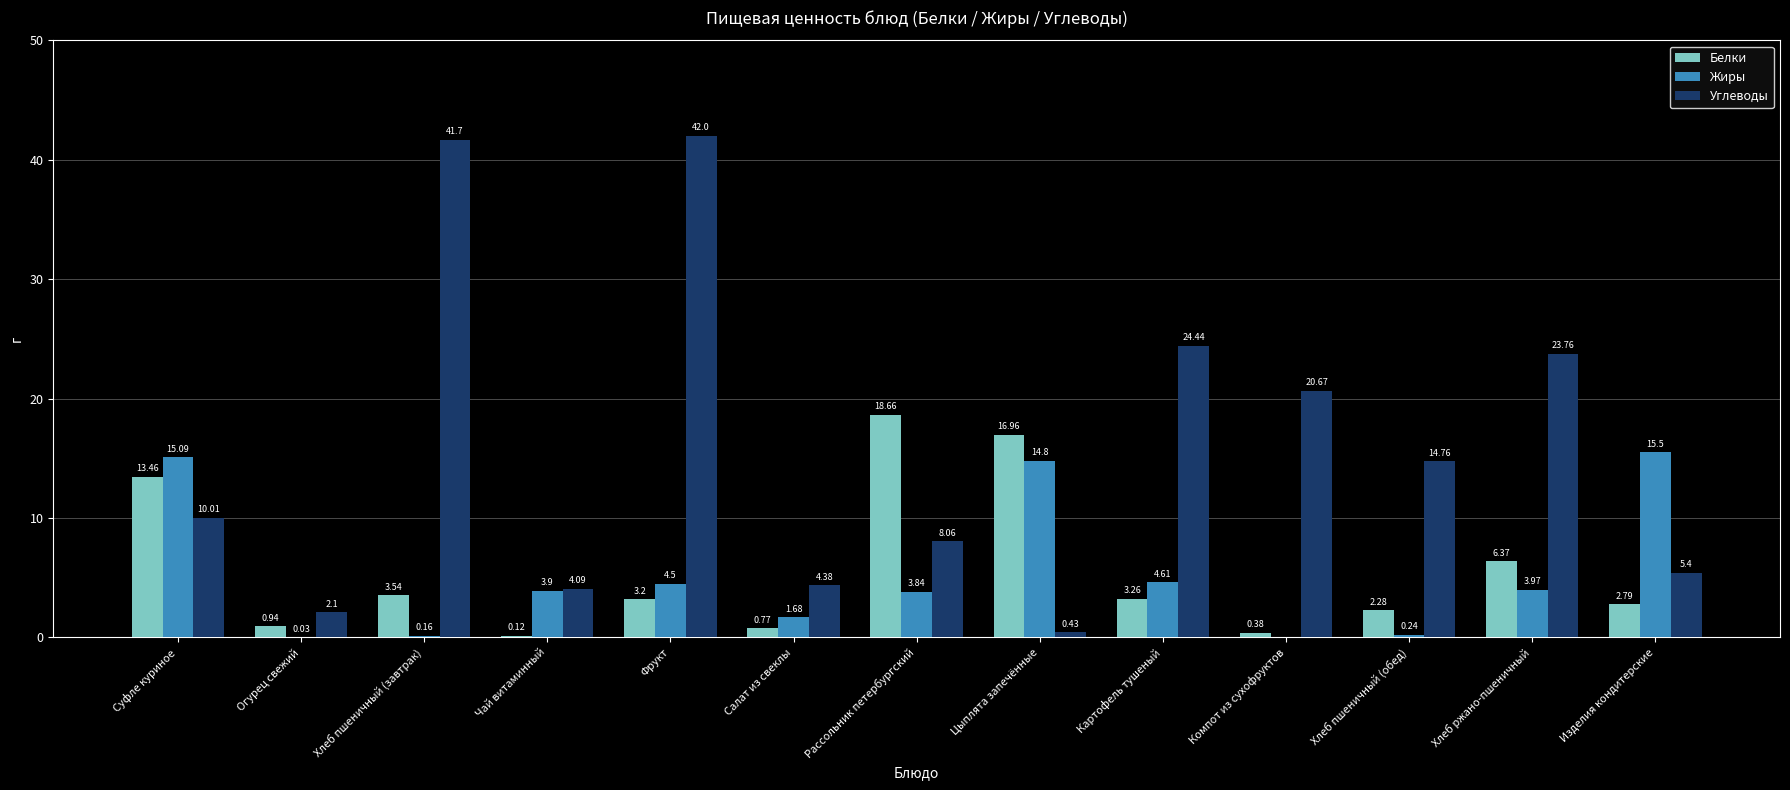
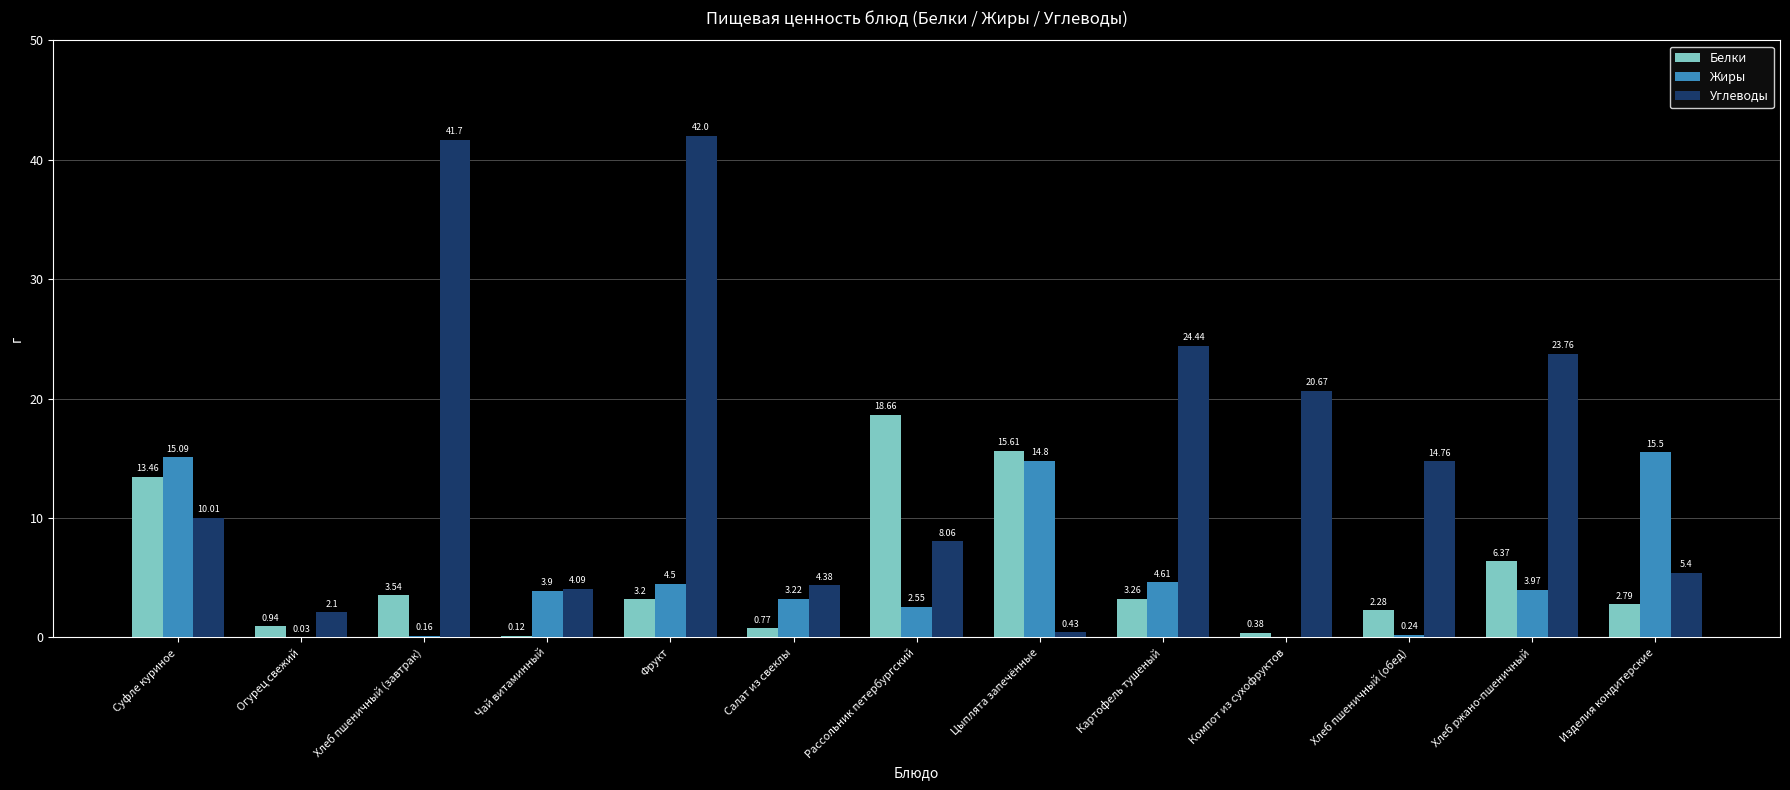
  {
    "Белки": {
      "Суфле куриное": 13.46,
      "Огурец свежий": 0.94,
      "Хлеб пшеничный (завтрак)": 3.54,
      "Чай витаминный": 0.12,
      "Фрукт": 3.2,
      "Салат из свеклы": 0.77,
      "Рассольник петербургский": 18.66,
-     "Цыплята запечённые": 16.96,
+     "Цыплята запечённые": 15.61,
      "Картофель тушеный": 3.26,
      "Компот из сухофруктов": 0.38,
      "Хлеб пшеничный (обед)": 2.28,
      "Хлеб ржано-пшеничный": 6.37,
      "Изделия кондитерские": 2.79
    },
    "Жиры": {
      "Суфле куриное": 15.09,
      "Огурец свежий": 0.03,
      "Хлеб пшеничный (завтрак)": 0.16,
      "Чай витаминный": 3.9,
      "Фрукт": 4.5,
-     "Салат из свеклы": 1.68,
-     "Рассольник петербургский": 3.84,
+     "Салат из свеклы": 3.22,
+     "Рассольник петербургский": 2.55,
      "Цыплята запечённые": 14.8,
      "Картофель тушеный": 4.61,
      "Хлеб пшеничный (обед)": 0.24,
      "Хлеб ржано-пшеничный": 3.97,
      "Изделия кондитерские": 15.5
    },
    "Углеводы": {
      "Суфле куриное": 10.01,
      "Огурец свежий": 2.1,
      "Хлеб пшеничный (завтрак)": 41.7,
      "Чай витаминный": 4.09,
      "Фрукт": 42.0,
      "Салат из свеклы": 4.38,
      "Рассольник петербургский": 8.06,
      "Цыплята запечённые": 0.43,
      "Картофель тушеный": 24.44,
      "Компот из сухофруктов": 20.67,
      "Хлеб пшеничный (обед)": 14.76,
      "Хлеб ржано-пшеничный": 23.76,
      "Изделия кондитерские": 5.4
    }
  }
